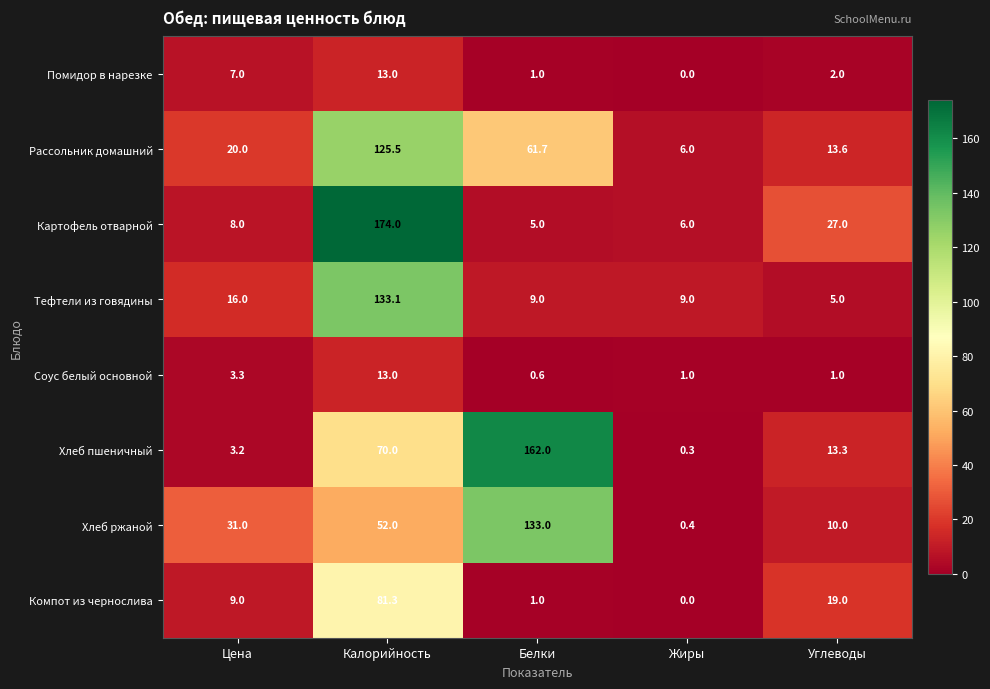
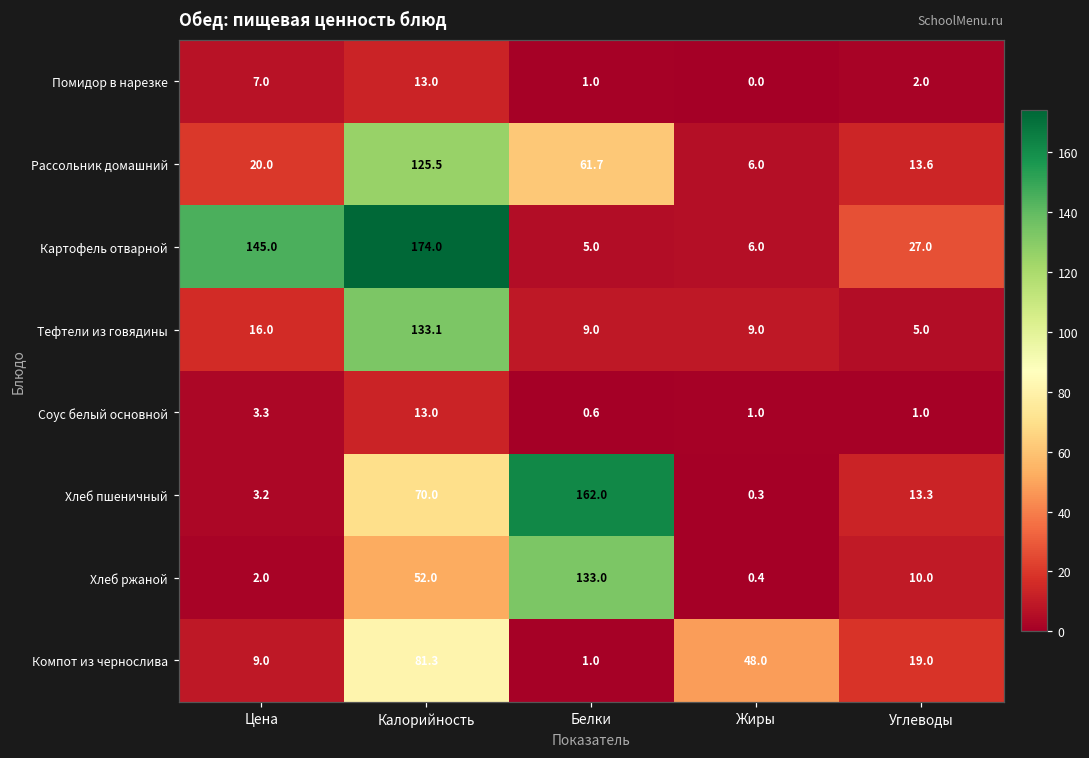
  {
    "Помидор в нарезке": {
      "Цена": 7.0,
      "Калорийность": 13.0,
      "Белки": 1.0,
      "Жиры": 0.0,
      "Углеводы": 2.0
    },
    "Рассольник домашний": {
      "Цена": 20.0,
      "Калорийность": 125.5,
      "Белки": 61.7,
      "Жиры": 6.0,
      "Углеводы": 13.6
    },
    "Картофель отварной": {
-     "Цена": 8.0,
+     "Цена": 145.0,
      "Калорийность": 174.0,
      "Белки": 5.0,
      "Жиры": 6.0,
      "Углеводы": 27.0
    },
    "Тефтели из говядины": {
      "Цена": 16.0,
      "Калорийность": 133.1,
      "Белки": 9.0,
      "Жиры": 9.0,
      "Углеводы": 5.0
    },
    "Соус белый основной": {
      "Цена": 3.3,
      "Калорийность": 13.0,
      "Белки": 0.6,
      "Жиры": 1.0,
      "Углеводы": 1.0
    },
    "Хлеб пшеничный": {
      "Цена": 3.2,
      "Калорийность": 70.0,
      "Белки": 162.0,
      "Жиры": 0.3,
      "Углеводы": 13.3
    },
    "Хлеб ржаной": {
-     "Цена": 31.0,
+     "Цена": 2.0,
      "Калорийность": 52.0,
      "Белки": 133.0,
      "Жиры": 0.4,
      "Углеводы": 10.0
    },
    "Компот из чернослива": {
      "Цена": 9.0,
      "Калорийность": 81.3,
      "Белки": 1.0,
-     "Жиры": 0.0,
+     "Жиры": 48.0,
      "Углеводы": 19.0
    }
  }
